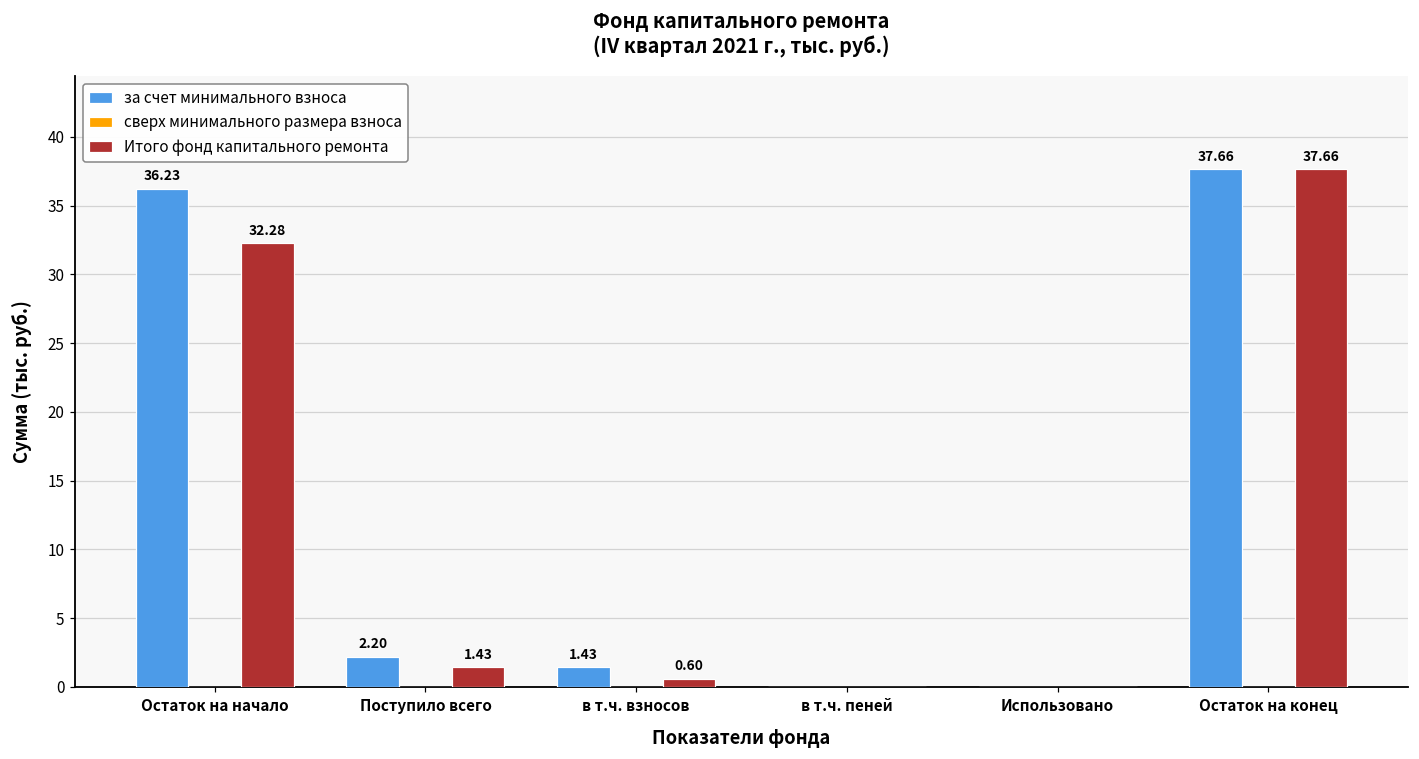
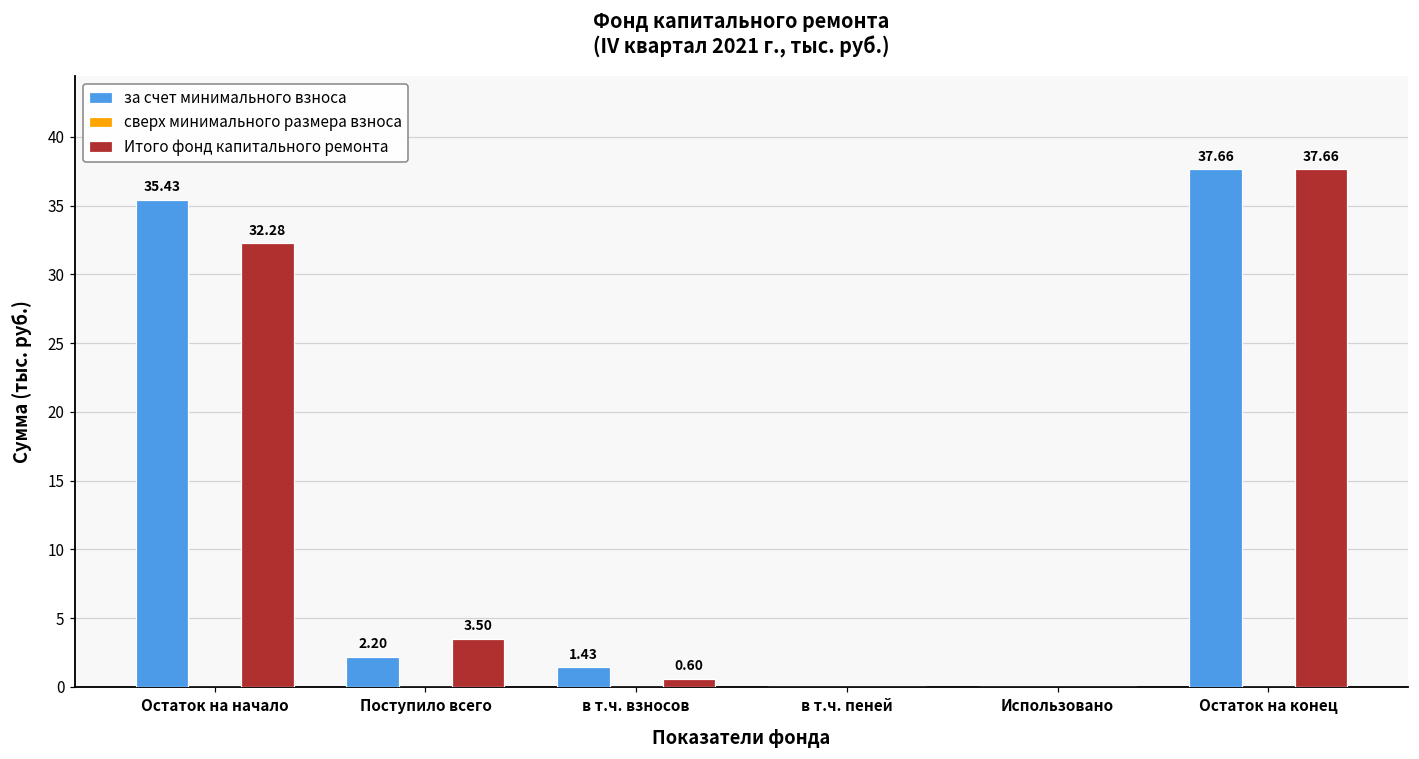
  {
    "за счет минимального взноса": {
-     "Остаток на начало": 36.23,
+     "Остаток на начало": 35.43,
      "Поступило всего": 2.20,
      "в т.ч. взносов": 1.43,
      "Остаток на конец": 37.66
    },
    "сверх минимального размера взноса": {
      "Остаток на начало": 0.0,
      "Поступило всего": 0.0,
      "в т.ч. взносов": 0.0,
      "в т.ч. пеней": 0.0,
      "Использовано": 0.0,
      "Остаток на конец": 0.0
    },
    "Итого фонд капитального ремонта": {
      "Остаток на начало": 32.28,
-     "Поступило всего": 1.43,
+     "Поступило всего": 3.50,
      "в т.ч. взносов": 0.60,
      "Остаток на конец": 37.66
    }
  }
